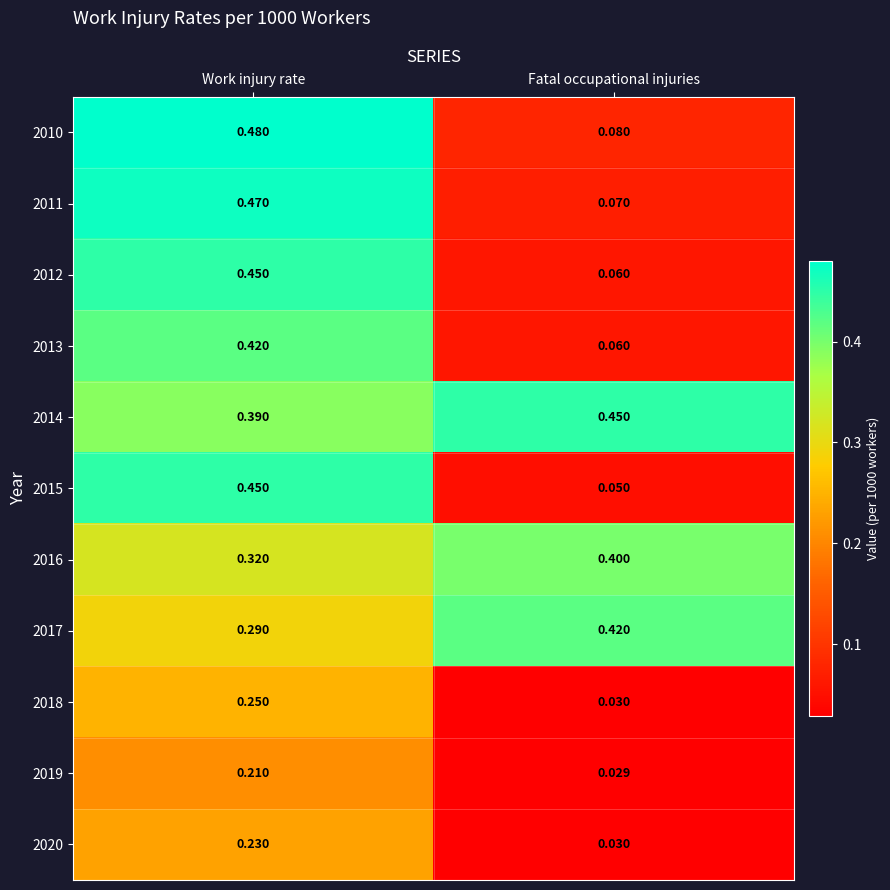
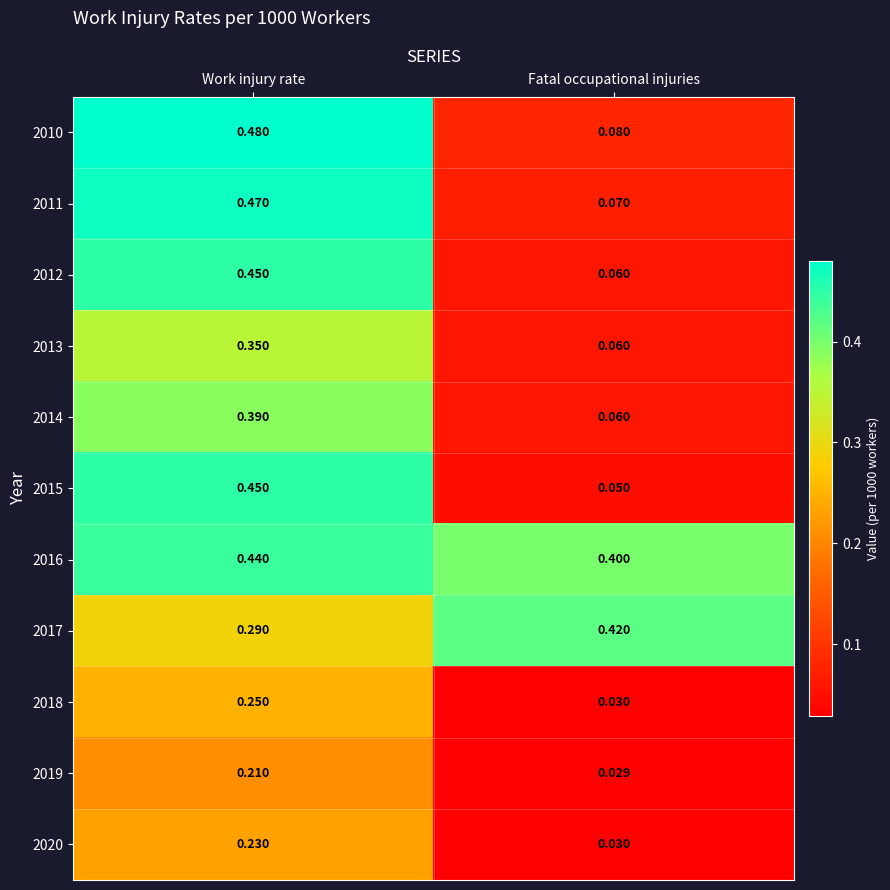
  {
    "2010": {
      "Work injury rate": 0.480,
      "Fatal occupational injuries": 0.080
    },
    "2011": {
      "Work injury rate": 0.470,
      "Fatal occupational injuries": 0.070
    },
    "2012": {
      "Work injury rate": 0.450,
      "Fatal occupational injuries": 0.060
    },
    "2013": {
-     "Work injury rate": 0.420,
+     "Work injury rate": 0.350,
      "Fatal occupational injuries": 0.060
    },
    "2014": {
      "Work injury rate": 0.390,
-     "Fatal occupational injuries": 0.450
+     "Fatal occupational injuries": 0.060
    },
    "2015": {
      "Work injury rate": 0.450,
      "Fatal occupational injuries": 0.050
    },
    "2016": {
-     "Work injury rate": 0.320,
+     "Work injury rate": 0.440,
      "Fatal occupational injuries": 0.400
    },
    "2017": {
      "Work injury rate": 0.290,
      "Fatal occupational injuries": 0.420
    },
    "2018": {
      "Work injury rate": 0.250,
      "Fatal occupational injuries": 0.030
    },
    "2019": {
      "Work injury rate": 0.210,
      "Fatal occupational injuries": 0.029
    },
    "2020": {
      "Work injury rate": 0.230,
      "Fatal occupational injuries": 0.030
    }
  }
